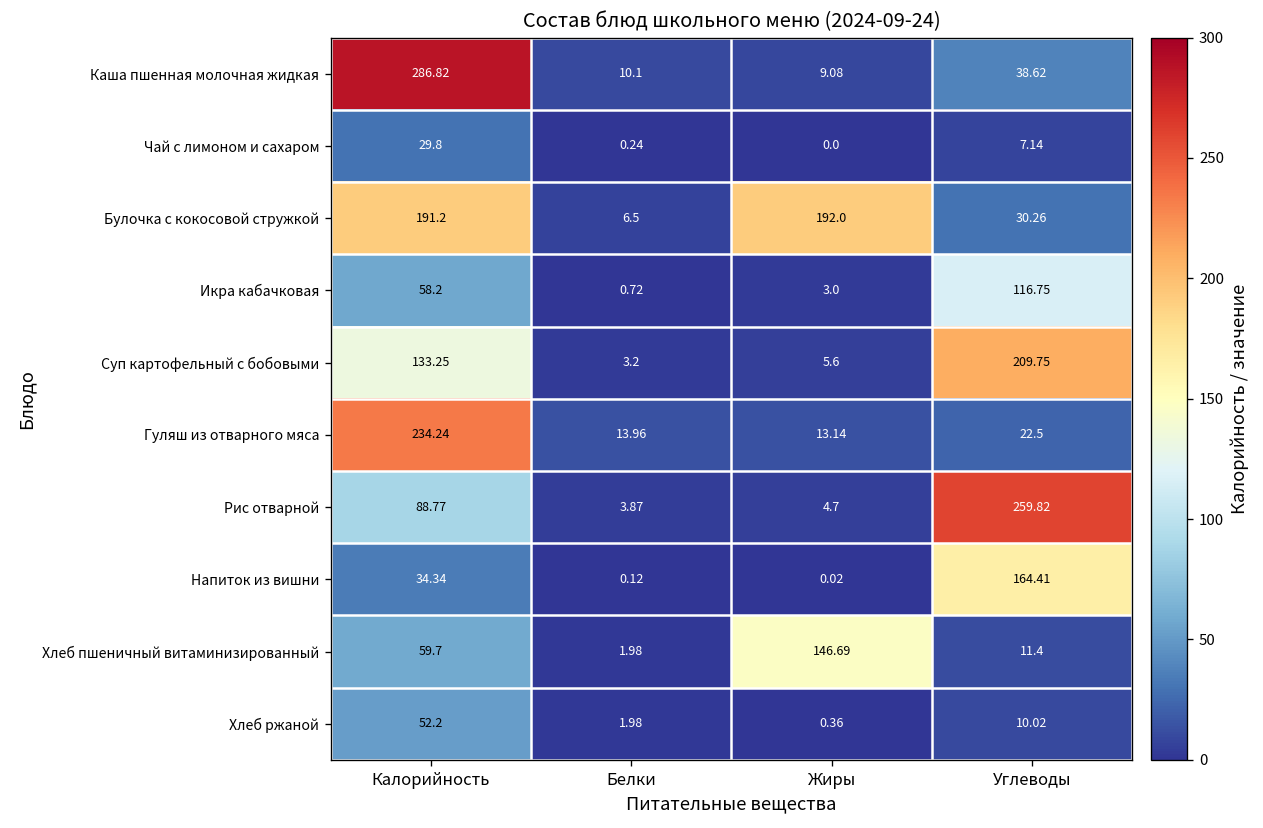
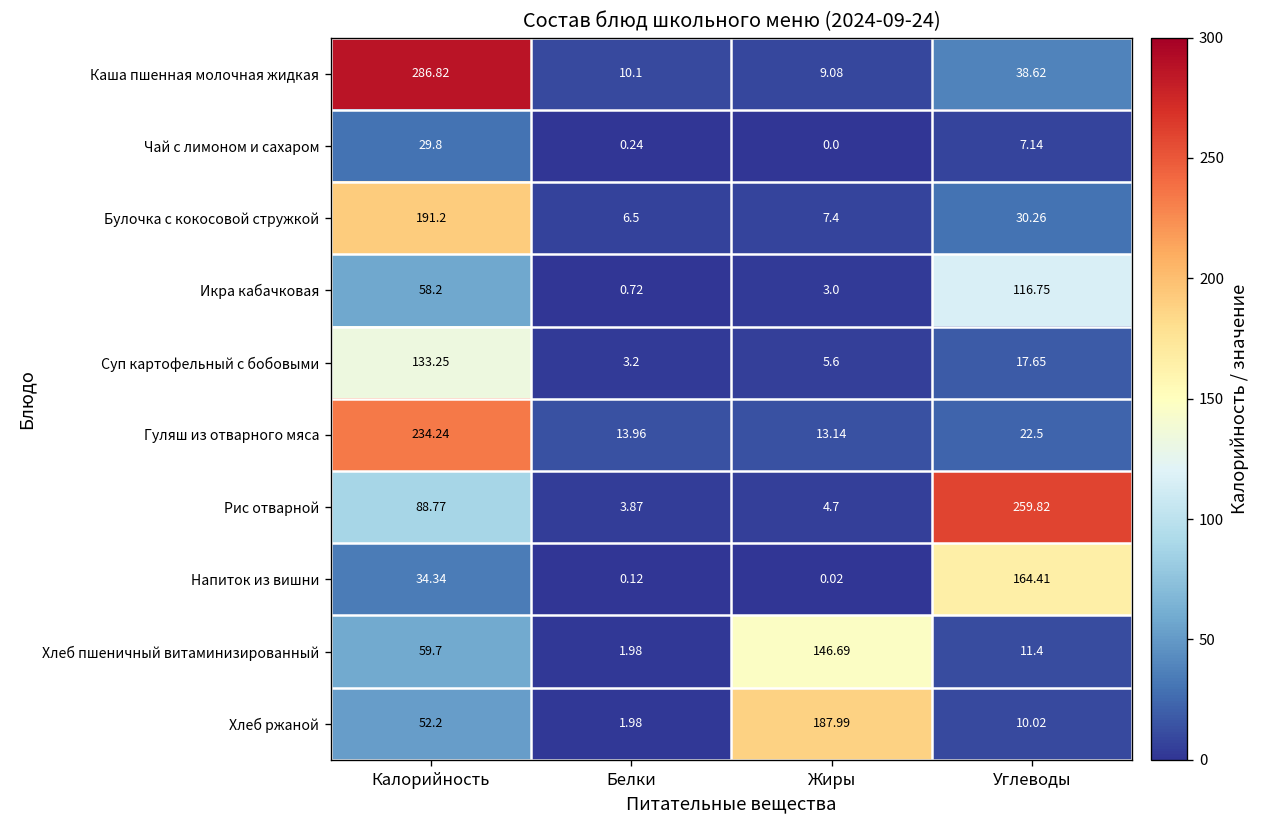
  {
    "Каша пшенная молочная жидкая": {
      "Калорийность": 286.82,
      "Белки": 10.1,
      "Жиры": 9.08,
      "Углеводы": 38.62
    },
    "Чай с лимоном и сахаром": {
      "Калорийность": 29.8,
      "Белки": 0.24,
      "Жиры": 0.0,
      "Углеводы": 7.14
    },
    "Булочка с кокосовой стружкой": {
      "Калорийность": 191.2,
      "Белки": 6.5,
-     "Жиры": 192.0,
+     "Жиры": 7.4,
      "Углеводы": 30.26
    },
    "Икра кабачковая": {
      "Калорийность": 58.2,
      "Белки": 0.72,
      "Жиры": 3.0,
      "Углеводы": 116.75
    },
    "Суп картофельный с бобовыми": {
      "Калорийность": 133.25,
      "Белки": 3.2,
      "Жиры": 5.6,
-     "Углеводы": 209.75
+     "Углеводы": 17.65
    },
    "Гуляш из отварного мяса": {
      "Калорийность": 234.24,
      "Белки": 13.96,
      "Жиры": 13.14,
      "Углеводы": 22.5
    },
    "Рис отварной": {
      "Калорийность": 88.77,
      "Белки": 3.87,
      "Жиры": 4.7,
      "Углеводы": 259.82
    },
    "Напиток из вишни": {
      "Калорийность": 34.34,
      "Белки": 0.12,
      "Жиры": 0.02,
      "Углеводы": 164.41
    },
    "Хлеб пшеничный витаминизированный": {
      "Калорийность": 59.7,
      "Белки": 1.98,
      "Жиры": 146.69,
      "Углеводы": 11.4
    },
    "Хлеб ржаной": {
      "Калорийность": 52.2,
      "Белки": 1.98,
-     "Жиры": 0.36,
+     "Жиры": 187.99,
      "Углеводы": 10.02
    }
  }
